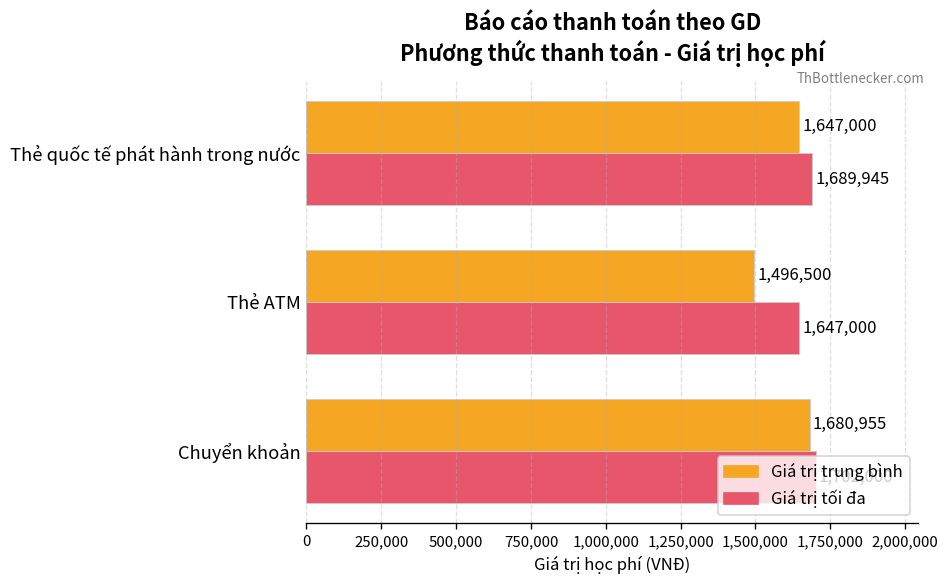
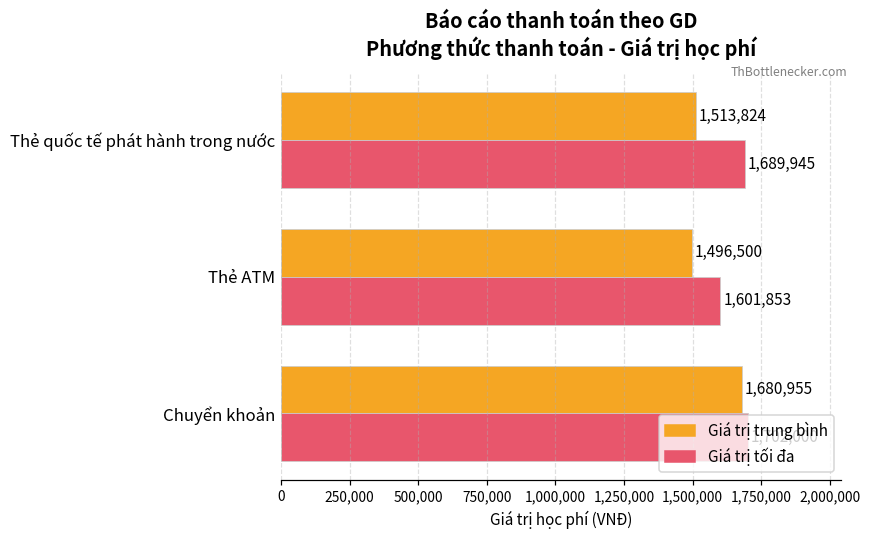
  {
    "Giá trị trung bình": {
-     "Thẻ quốc tế phát hành trong nước": "1,647,000",
+     "Thẻ quốc tế phát hành trong nước": "1,513,824",
      "Thẻ ATM": "1,496,500",
      "Chuyển khoản": "1,680,955"
    },
    "Giá trị tối đa": {
      "Thẻ quốc tế phát hành trong nước": "1,689,945",
-     "Thẻ ATM": "1,647,000"
+     "Thẻ ATM": "1,601,853"
    }
  }
